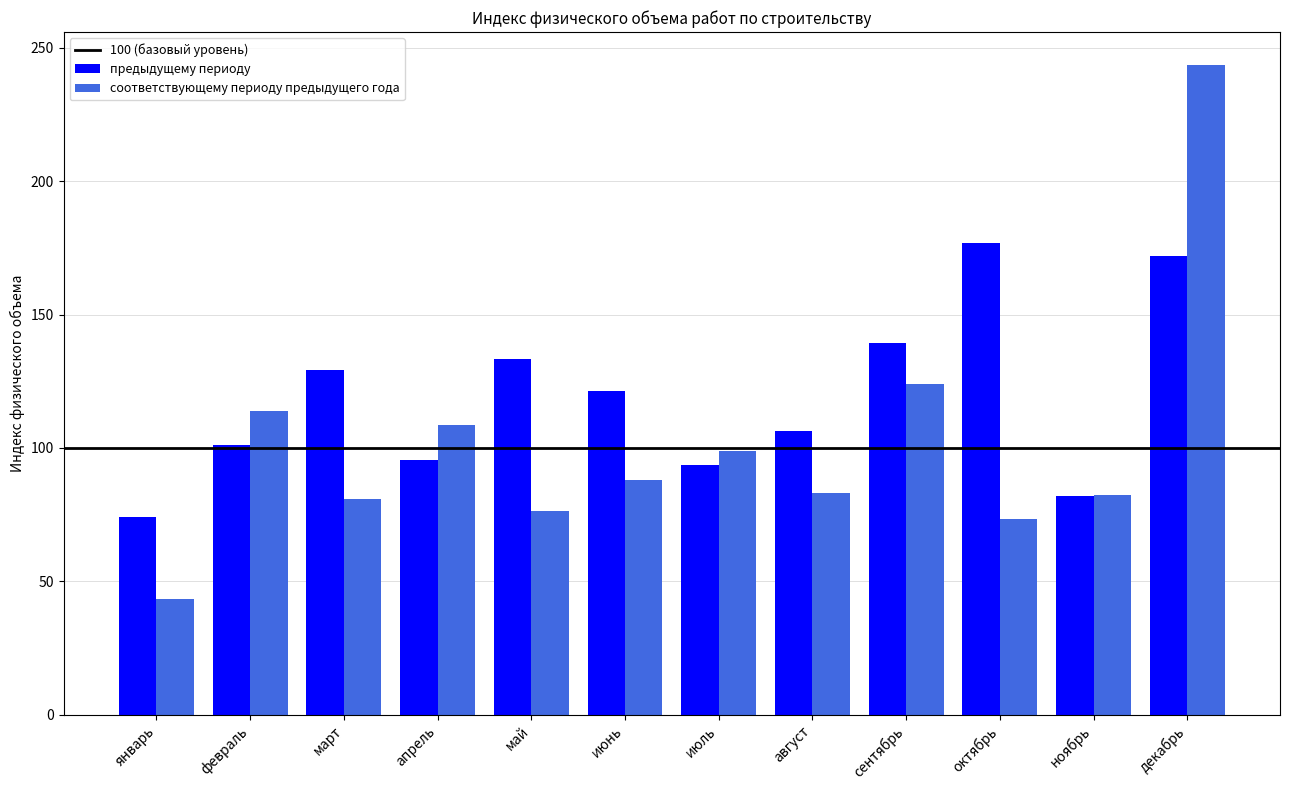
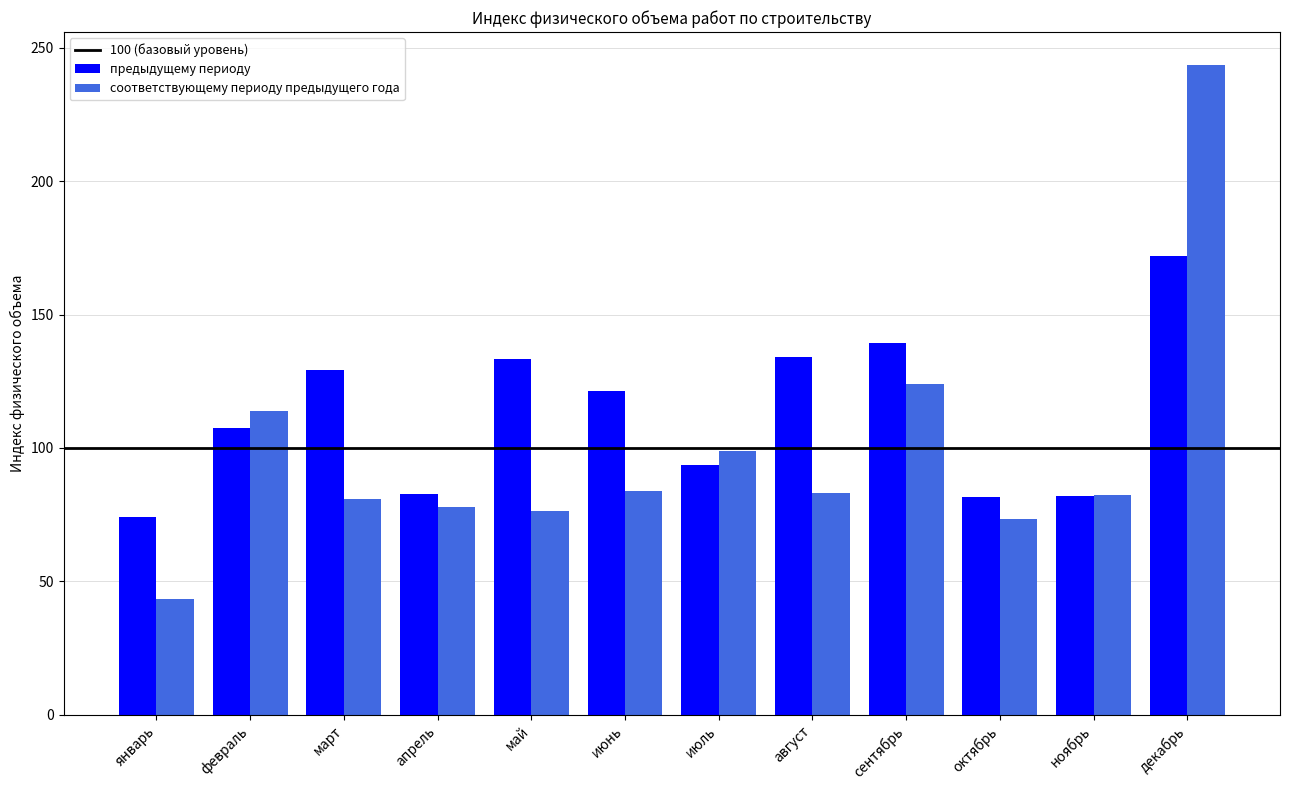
  {
    "предыдущему периоду": {
      "январь": 74,
-     "февраль": 101,
+     "февраль": 108,
      "март": 129,
-     "апрель": 95,
+     "апрель": 83,
      "май": 133,
      "июнь": 121,
      "июль": 94,
-     "август": 106,
+     "август": 134,
      "сентябрь": 139,
-     "октябрь": 177,
+     "октябрь": 81,
      "ноябрь": 82,
      "декабрь": 172
    },
    "соответствующему периоду предыдущего года": {
      "январь": 44,
      "февраль": 114,
      "март": 81,
-     "апрель": 108,
+     "апрель": 78,
      "май": 76,
-     "июнь": 88,
+     "июнь": 84,
      "июль": 99,
      "август": 83,
      "сентябрь": 124,
      "октябрь": 73,
      "ноябрь": 82,
      "декабрь": 244
    }
  }
